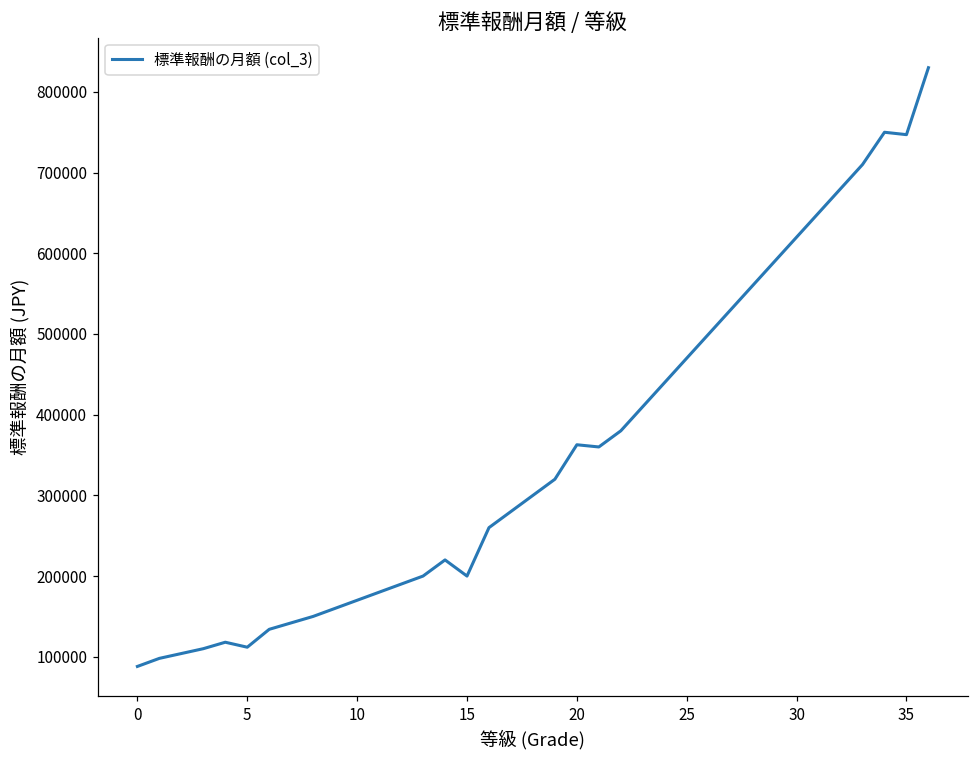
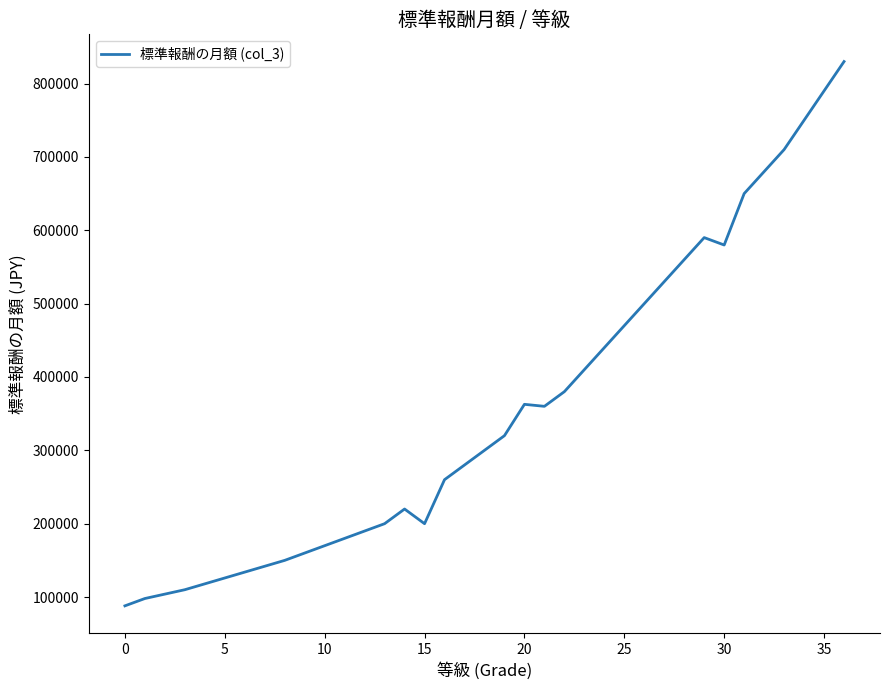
  {
    "0": 90000,
-   "5": 110000,
+   "5": 130000,
    "10": 170000,
    "15": 200000,
    "20": 360000,
    "25": 470000,
-   "30": 620000,
-   "35": 750000
+   "30": 580000,
+   "35": 790000
  }
